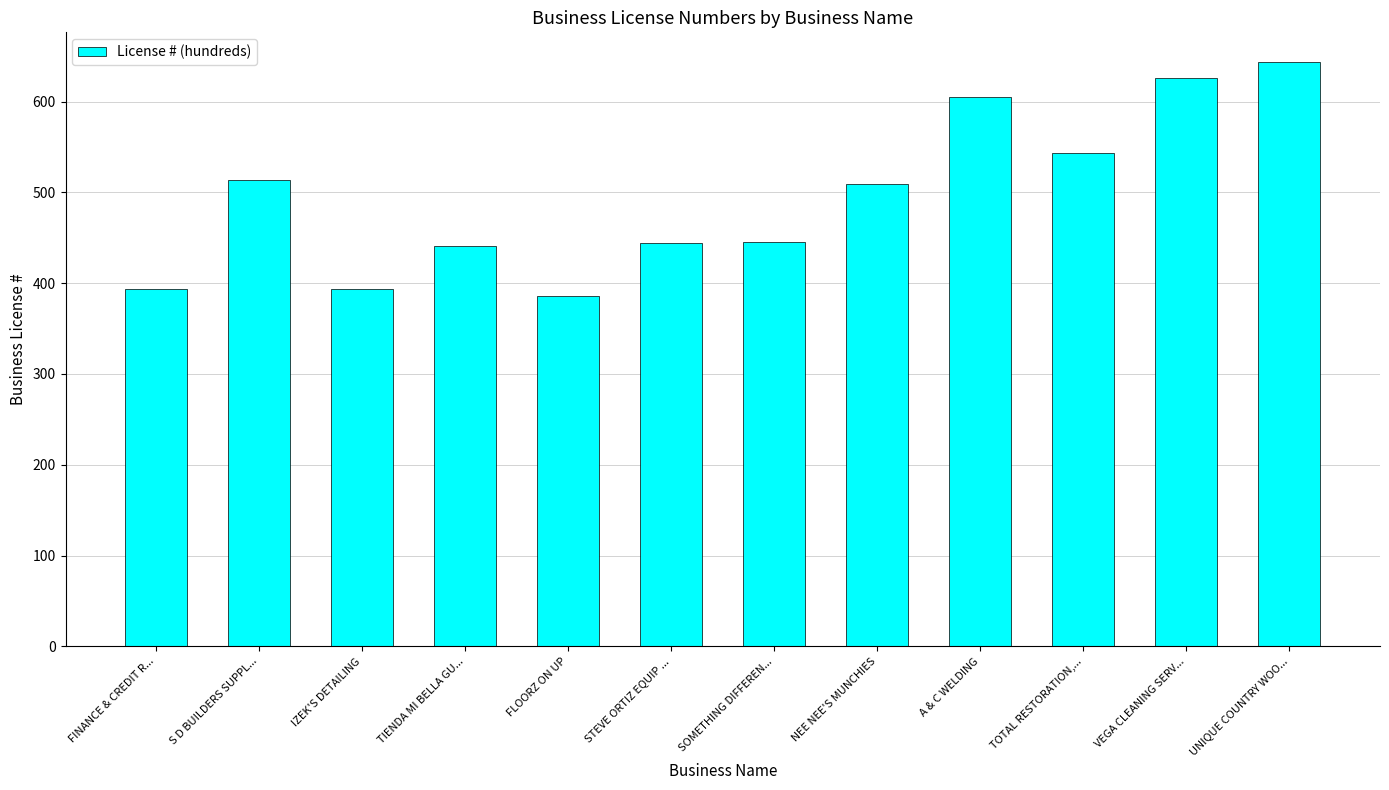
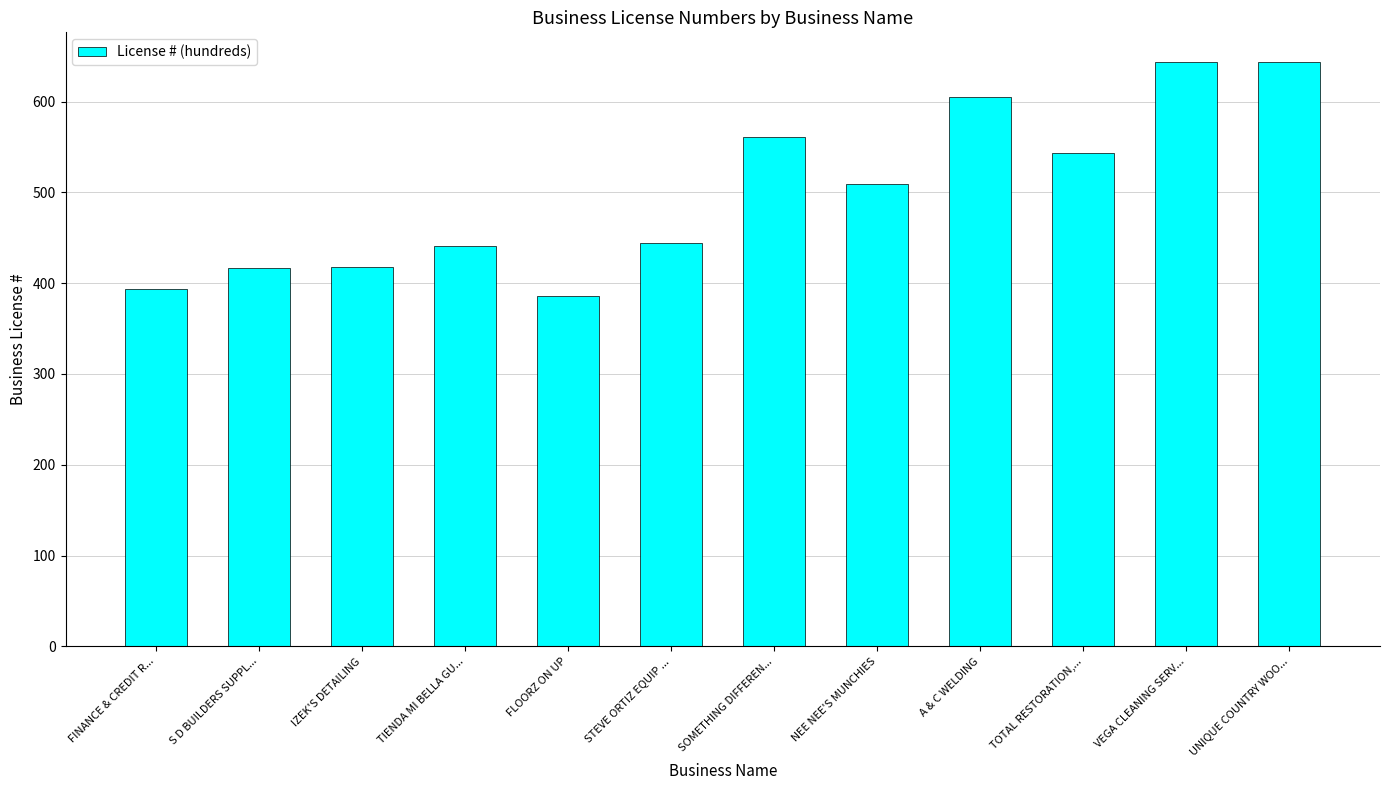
  {
    "FINANCE & CREDIT R...": 390,
-   "S D BUILDERS SUPPL...": 510,
-   "IZEK'S DETAILING": 390,
+   "S D BUILDERS SUPPL...": 420,
+   "IZEK'S DETAILING": 420,
    "TIENDA MI BELLA GU...": 440,
    "FLOORZ ON UP": 390,
    "STEVE ORTIZ EQUIP ...": 440,
-   "SOMETHING DIFFEREN...": 450,
+   "SOMETHING DIFFEREN...": 560,
    "NEE NEE'S MUNCHIES": 510,
    "A & C WELDING": 610,
    "TOTAL RESTORATION,...": 540,
-   "VEGA CLEANING SERV...": 630,
+   "VEGA CLEANING SERV...": 640,
    "UNIQUE COUNTRY WOO...": 640
  }
